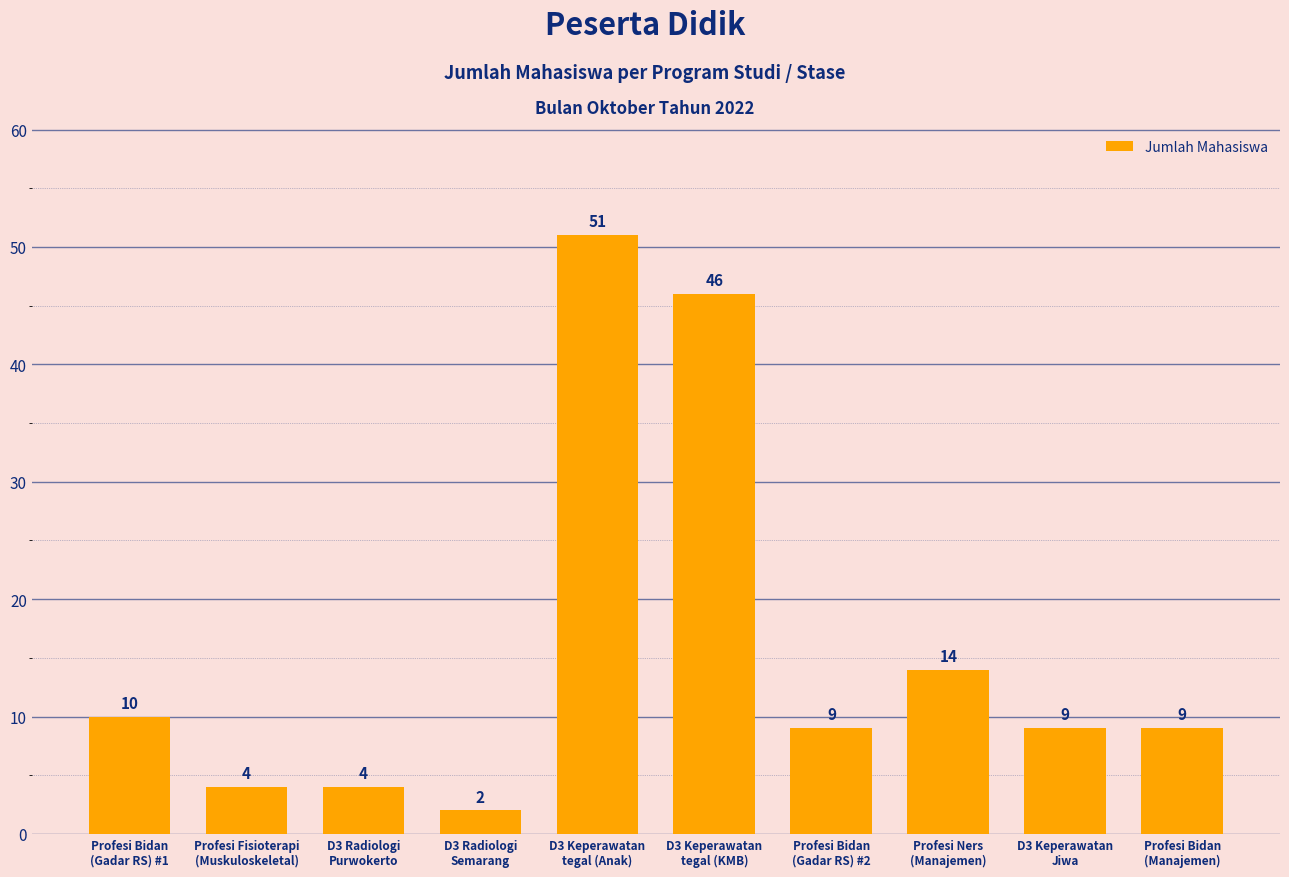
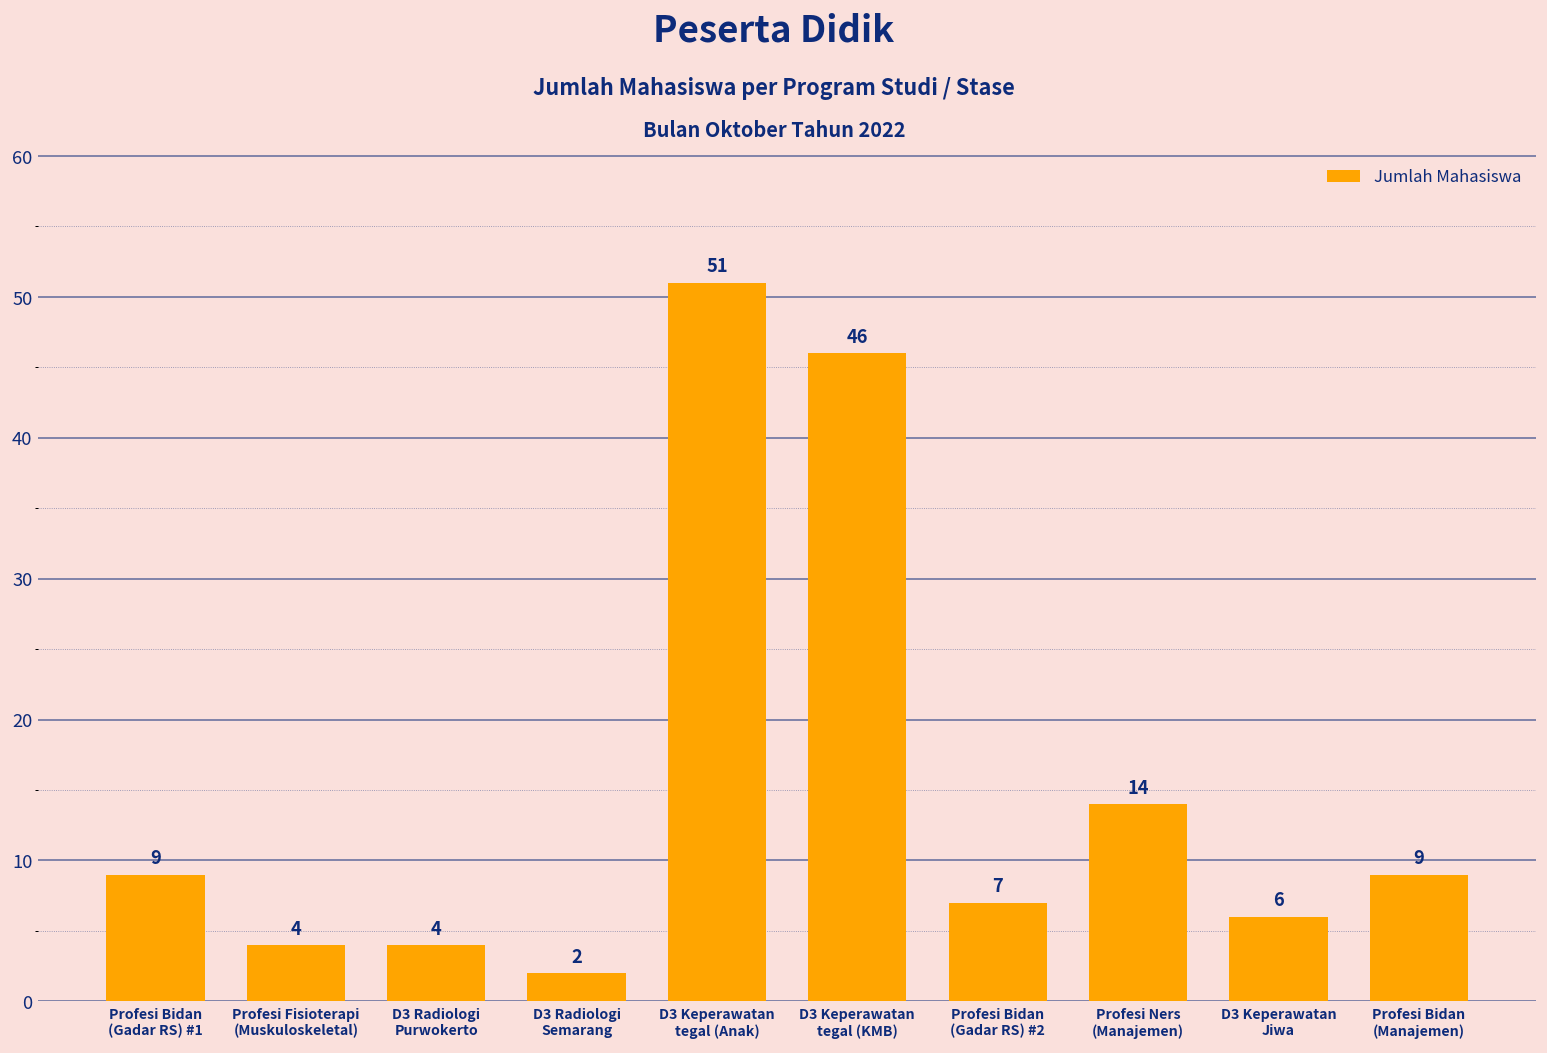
  {
-   "Profesi Bidan (Gadar RS) #1": 10,
+   "Profesi Bidan (Gadar RS) #1": 9,
    "Profesi Fisioterapi (Muskuloskeletal)": 4,
    "D3 Radiologi Purwokerto": 4,
    "D3 Radiologi Semarang": 2,
    "D3 Keperawatan tegal (Anak)": 51,
    "D3 Keperawatan tegal (KMB)": 46,
-   "Profesi Bidan (Gadar RS) #2": 9,
+   "Profesi Bidan (Gadar RS) #2": 7,
    "Profesi Ners (Manajemen)": 14,
-   "D3 Keperawatan Jiwa": 9,
+   "D3 Keperawatan Jiwa": 6,
    "Profesi Bidan (Manajemen)": 9
  }
